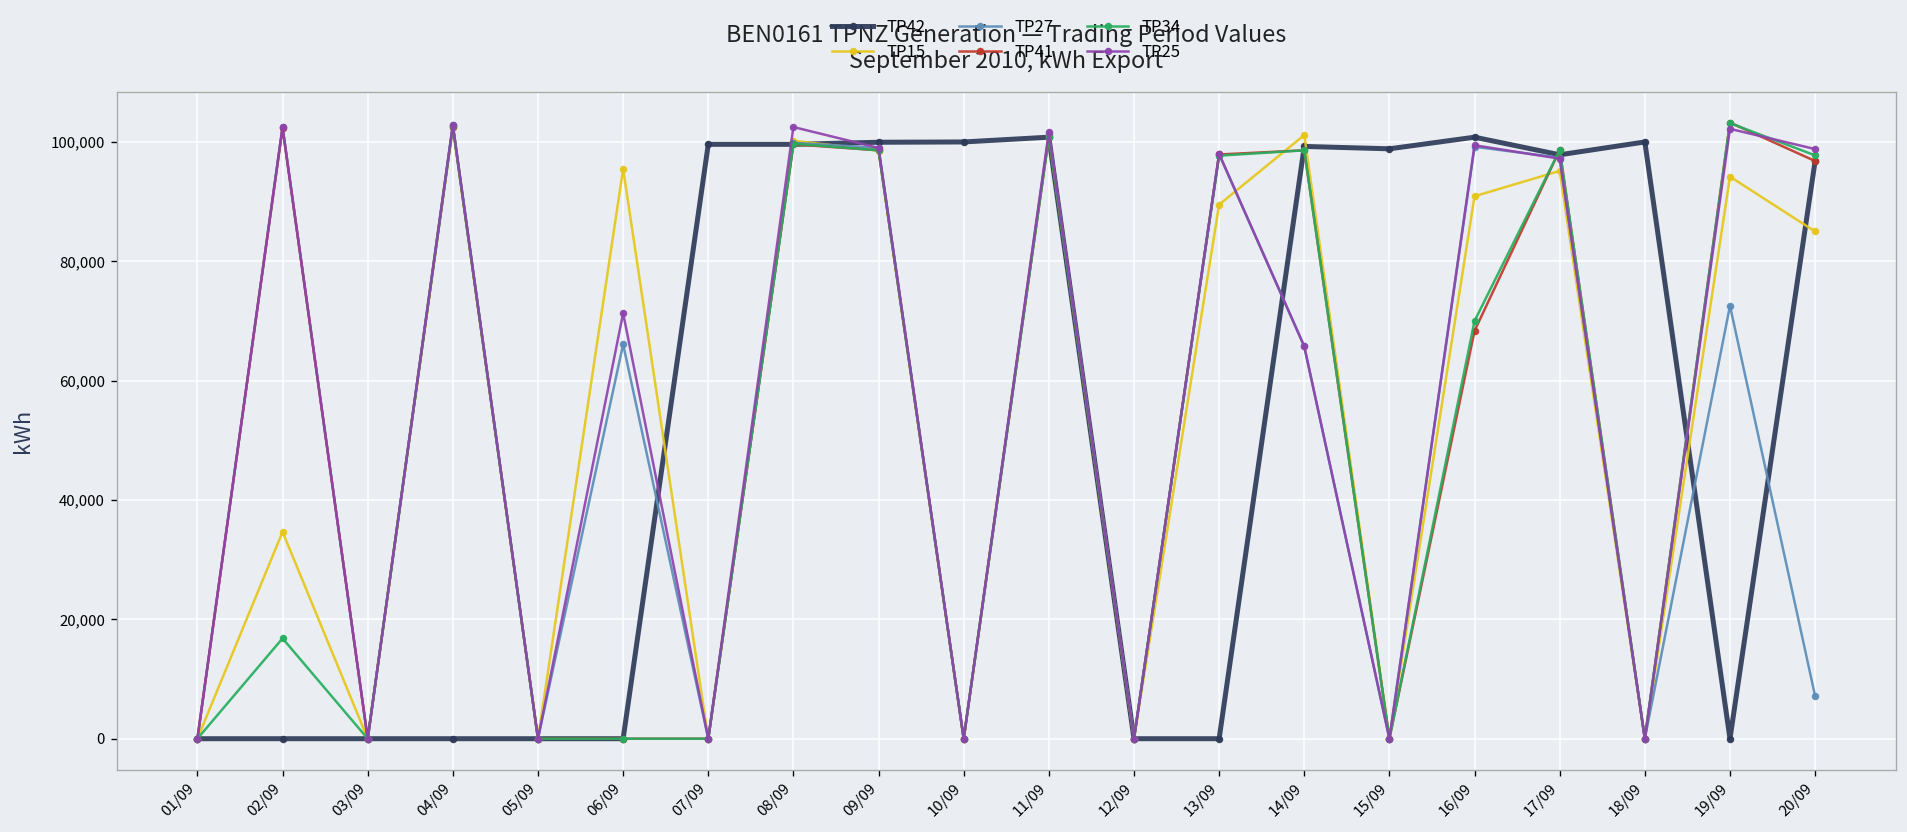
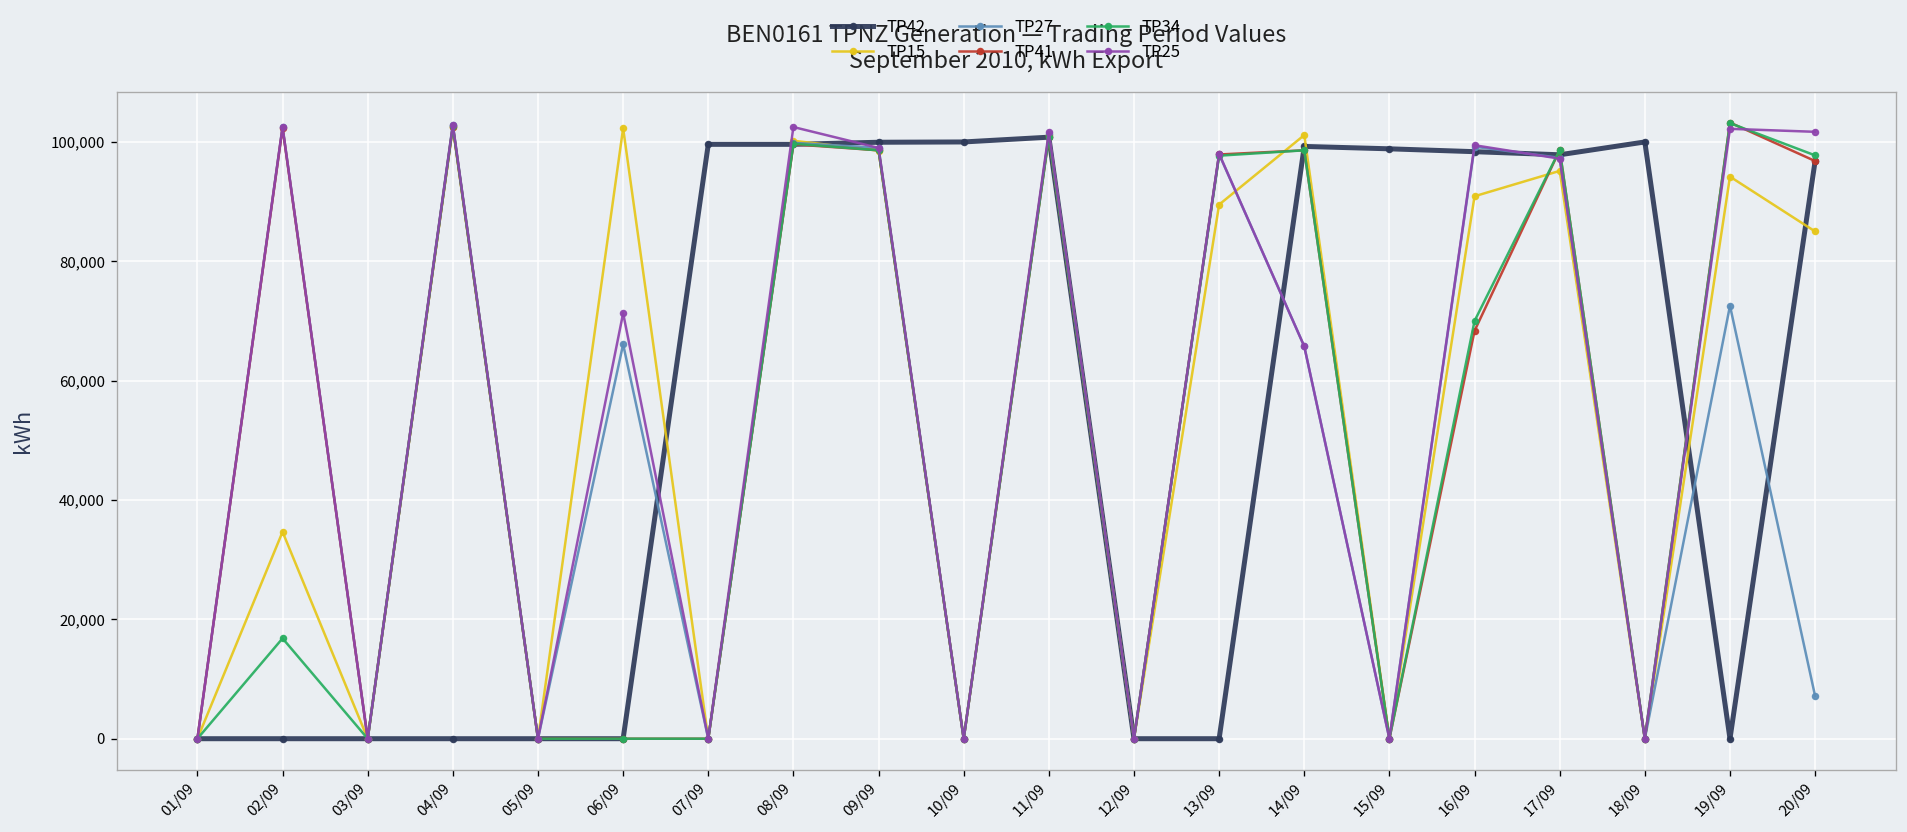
  {
    "TP42": {
      "02/09": "0",
      "04/09": "0",
      "07/09": "100,000",
      "09/09": "100,000",
      "10/09": "100,000",
      "13/09": "0",
      "14/09": "99,000",
      "15/09": "99,000",
-     "16/09": "101,000",
+     "16/09": "98,000",
      "18/09": "100,000",
      "19/09": "0"
    },
    "TP15": {
      "02/09": "35,000",
-     "06/09": "96,000",
+     "06/09": "102,000",
      "13/09": "90,000",
      "14/09": "101,000",
      "16/09": "91,000",
      "17/09": "95,000",
      "19/09": "94,000",
      "20/09": "85,000"
    },
    "TP27": {
      "06/09": "66,000",
      "19/09": "73,000",
      "20/09": "7,000"
    },
    "TP41": {
      "16/09": "68,000"
    },
    "TP34": {
      "02/09": "17,000",
      "16/09": "70,000",
      "20/09": "98,000"
    },
    "TP25": {
      "06/09": "71,000",
      "08/09": "103,000",
      "19/09": "102,000",
-     "20/09": "99,000"
+     "20/09": "102,000"
    }
  }
